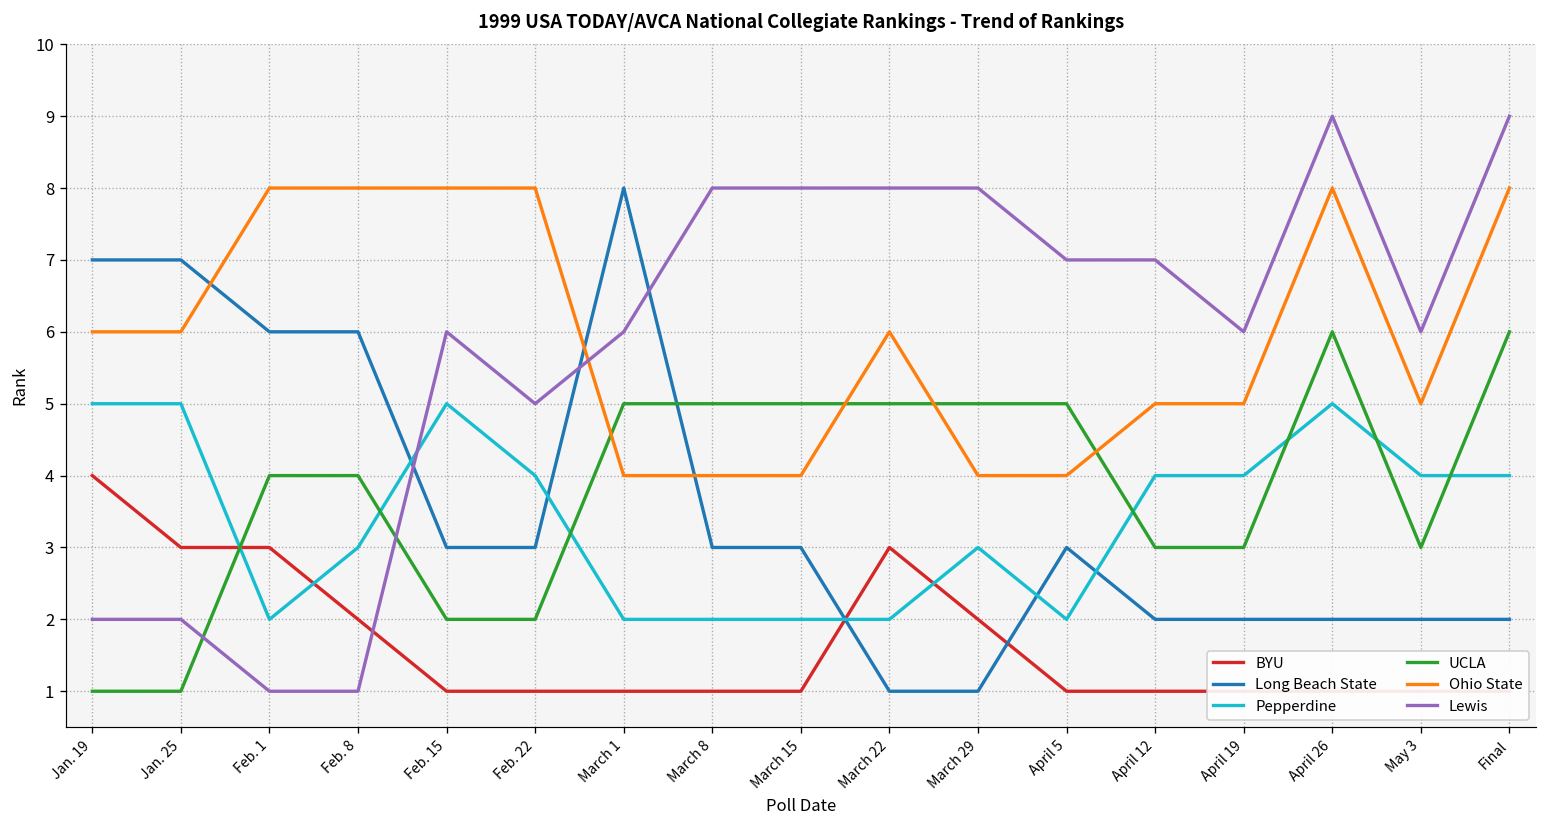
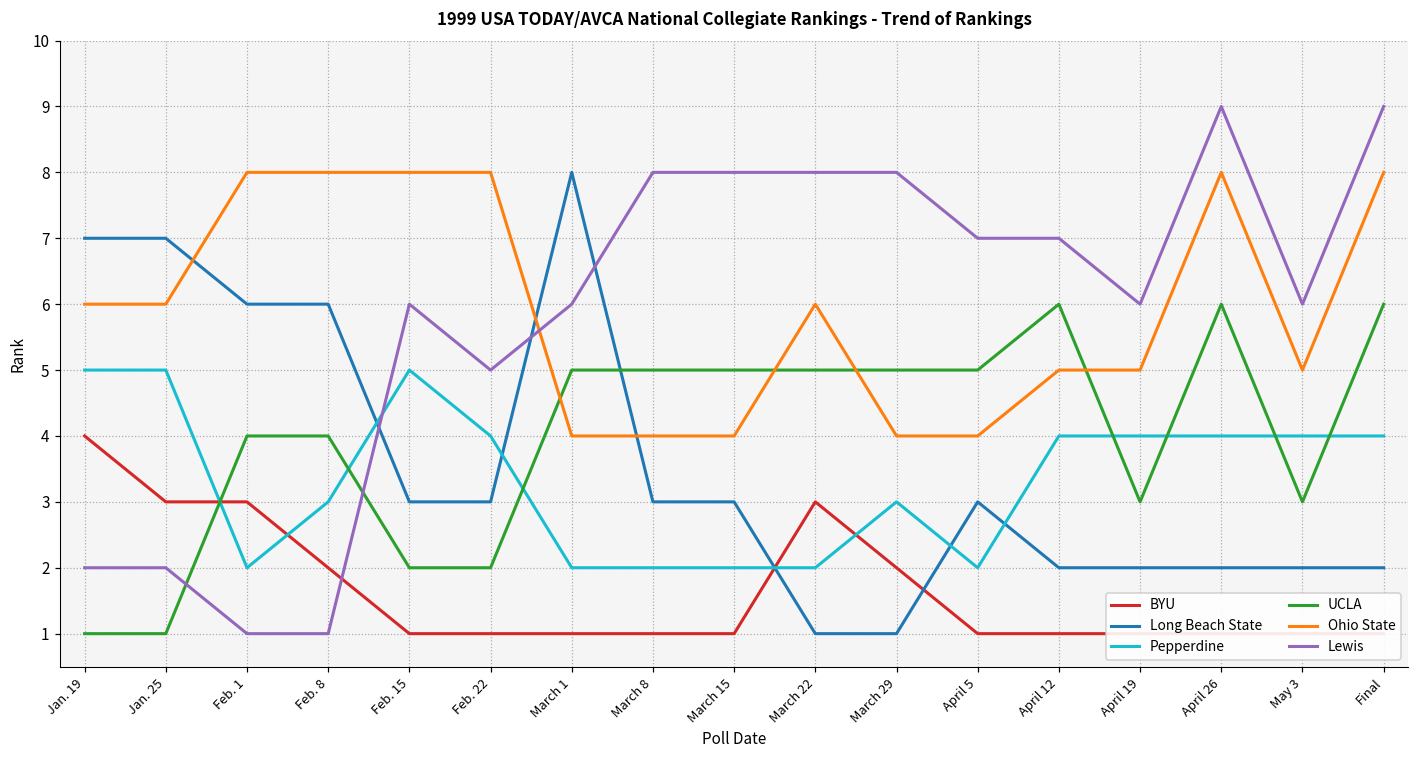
  {
    "BYU": {
      "Jan. 19": 4,
      "Jan. 25": 3,
      "Feb. 1": 3,
      "Feb. 8": 2,
      "Feb. 15": 1,
      "Feb. 22": 1,
      "March 1": 1,
      "March 8": 1,
      "March 15": 1,
      "March 22": 3,
      "March 29": 2,
      "April 5": 1,
      "April 12": 1
    },
    "Long Beach State": {
      "Jan. 19": 7,
      "Jan. 25": 7,
      "Feb. 1": 6,
      "Feb. 8": 6,
      "Feb. 15": 3,
      "Feb. 22": 3,
      "March 1": 8,
      "March 8": 3,
      "March 15": 3,
      "March 22": 1,
      "March 29": 1,
      "April 5": 3,
      "April 12": 2,
      "April 19": 2,
      "April 26": 2,
      "May 3": 2,
      "Final": 2
    },
    "Pepperdine": {
      "Jan. 19": 5,
      "Jan. 25": 5,
      "Feb. 1": 2,
      "Feb. 8": 3,
      "Feb. 15": 5,
      "Feb. 22": 4,
      "March 1": 2,
      "March 8": 2,
      "March 15": 2,
      "March 22": 2,
      "March 29": 3,
      "April 5": 2,
      "April 12": 4,
      "April 19": 4,
-     "April 26": 5,
+     "April 26": 4,
      "May 3": 4,
      "Final": 4
    },
    "UCLA": {
      "Jan. 19": 1,
      "Jan. 25": 1,
      "Feb. 1": 4,
      "Feb. 8": 4,
      "Feb. 15": 2,
      "Feb. 22": 2,
      "March 1": 5,
      "March 8": 5,
      "March 15": 5,
      "March 22": 5,
      "March 29": 5,
      "April 5": 5,
-     "April 12": 3,
+     "April 12": 6,
      "April 19": 3,
      "April 26": 6,
      "May 3": 3,
      "Final": 6
    },
    "Ohio State": {
      "Jan. 19": 6,
      "Jan. 25": 6,
      "Feb. 1": 8,
      "Feb. 8": 8,
      "Feb. 15": 8,
      "Feb. 22": 8,
      "March 1": 4,
      "March 8": 4,
      "March 15": 4,
      "March 22": 6,
      "March 29": 4,
      "April 5": 4,
      "April 12": 5,
      "April 19": 5,
      "April 26": 8,
      "May 3": 5,
      "Final": 8
    },
    "Lewis": {
      "Jan. 19": 2,
      "Jan. 25": 2,
      "Feb. 1": 1,
      "Feb. 8": 1,
      "Feb. 15": 6,
      "Feb. 22": 5,
      "March 1": 6,
      "March 8": 8,
      "March 15": 8,
      "March 22": 8,
      "March 29": 8,
      "April 5": 7,
      "April 12": 7,
      "April 19": 6,
      "April 26": 9,
      "May 3": 6,
      "Final": 9
    }
  }
